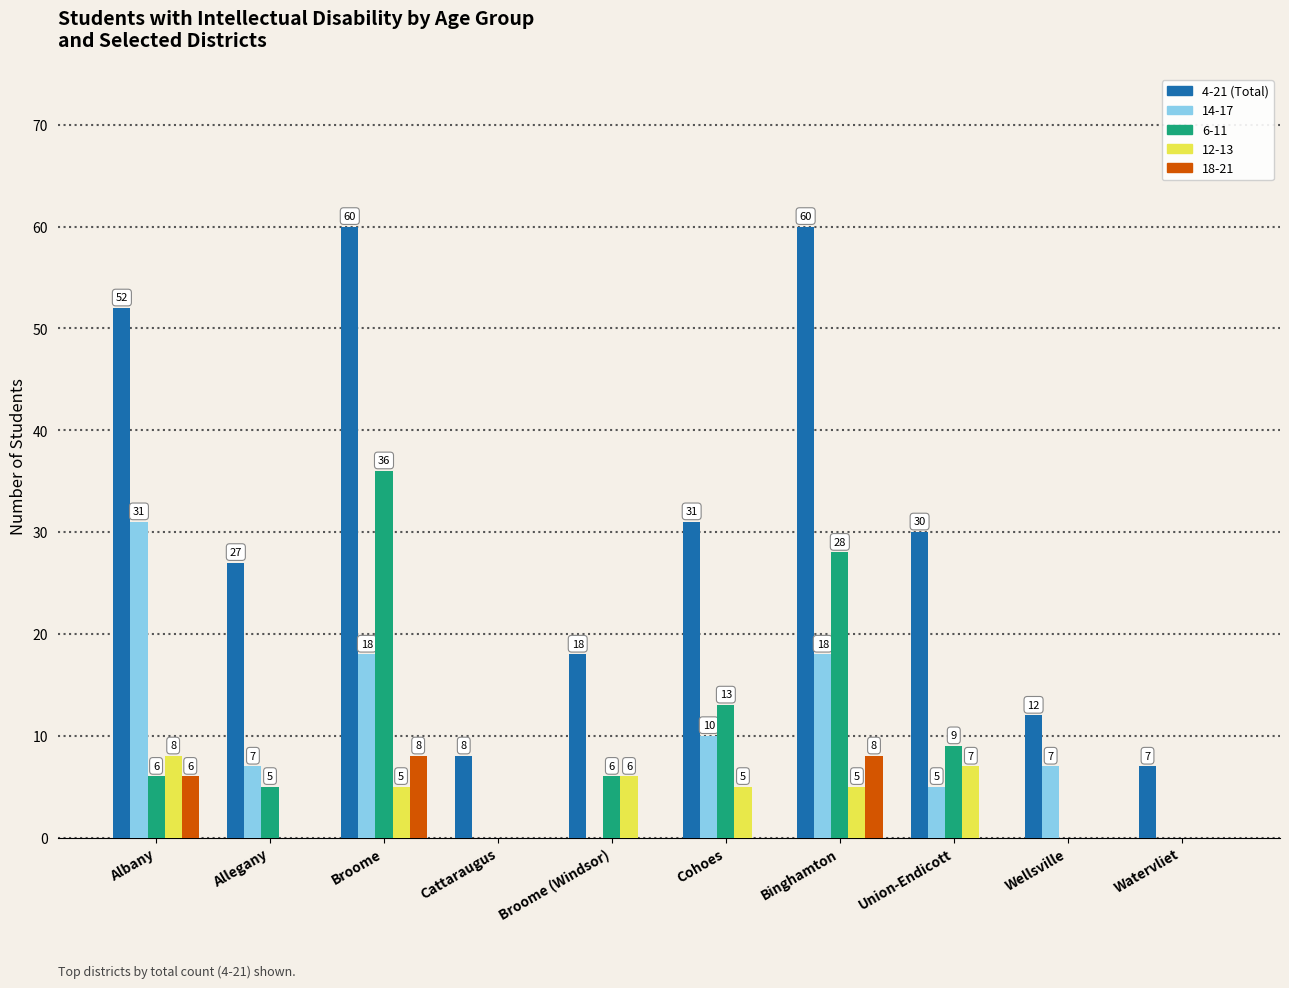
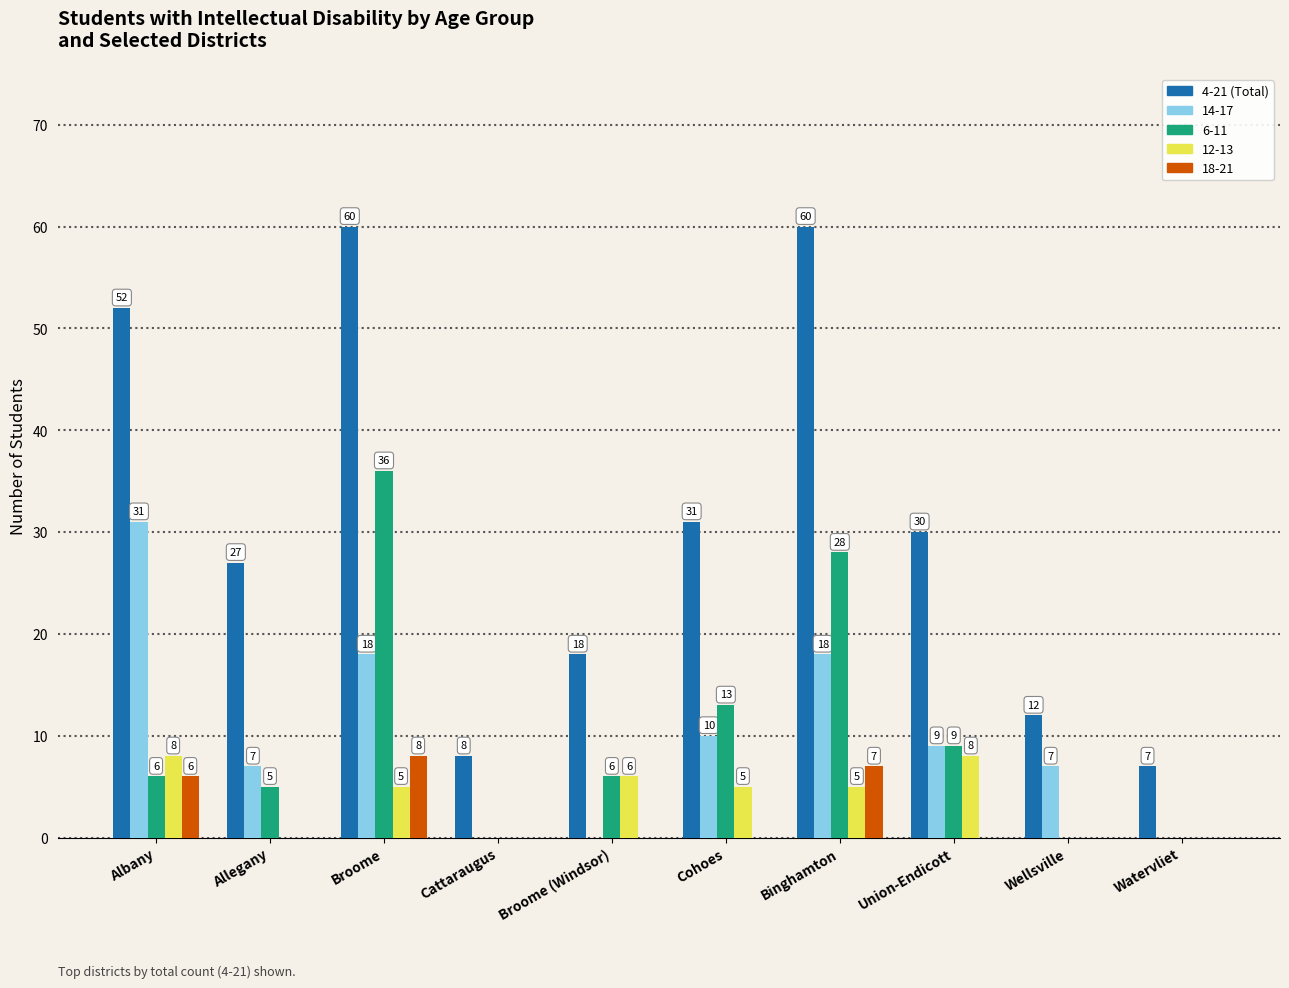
  {
    "14-17": {
-     "Union-Endicott": 5
+     "Union-Endicott": 9
    },
    "6-11": {
      "Cattaraugus": 0.0,
      "Wellsville": 0.0,
      "Watervliet": 0.0
    },
    "12-13": {
-     "Union-Endicott": 7
+     "Union-Endicott": 8
    },
    "18-21": {
-     "Binghamton": 8
+     "Binghamton": 7
    }
  }
